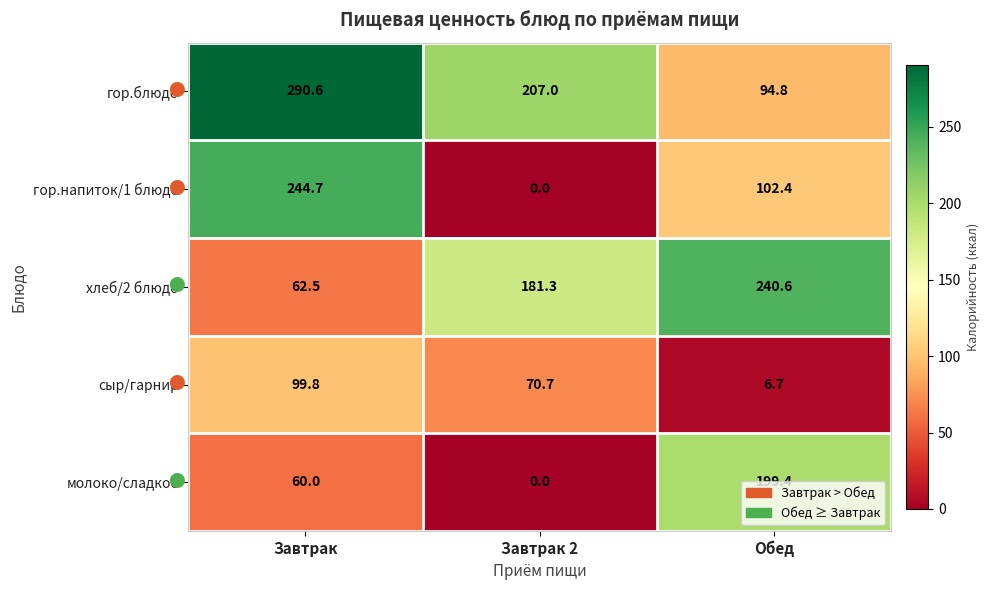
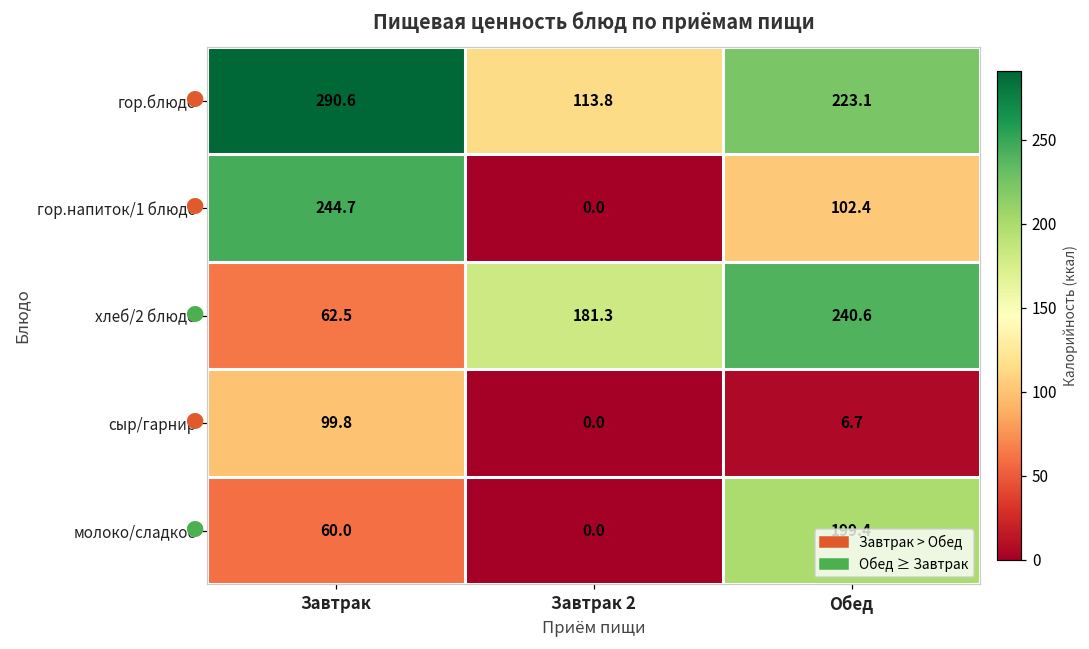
  {
    "гор.блюдо": {
      "Завтрак": 290.6,
-     "Завтрак 2": 207.0,
-     "Обед": 94.8
+     "Завтрак 2": 113.8,
+     "Обед": 223.1
    },
    "гор.напиток/1 блюдо": {
      "Завтрак": 244.7,
      "Завтрак 2": 0.0,
      "Обед": 102.4
    },
    "хлеб/2 блюдо": {
      "Завтрак": 62.5,
      "Завтрак 2": 181.3,
      "Обед": 240.6
    },
    "сыр/гарнир": {
      "Завтрак": 99.8,
-     "Завтрак 2": 70.7,
+     "Завтрак 2": 0.0,
      "Обед": 6.7
    },
    "молоко/сладкое": {
      "Завтрак": 60.0,
      "Завтрак 2": 0.0
    }
  }
